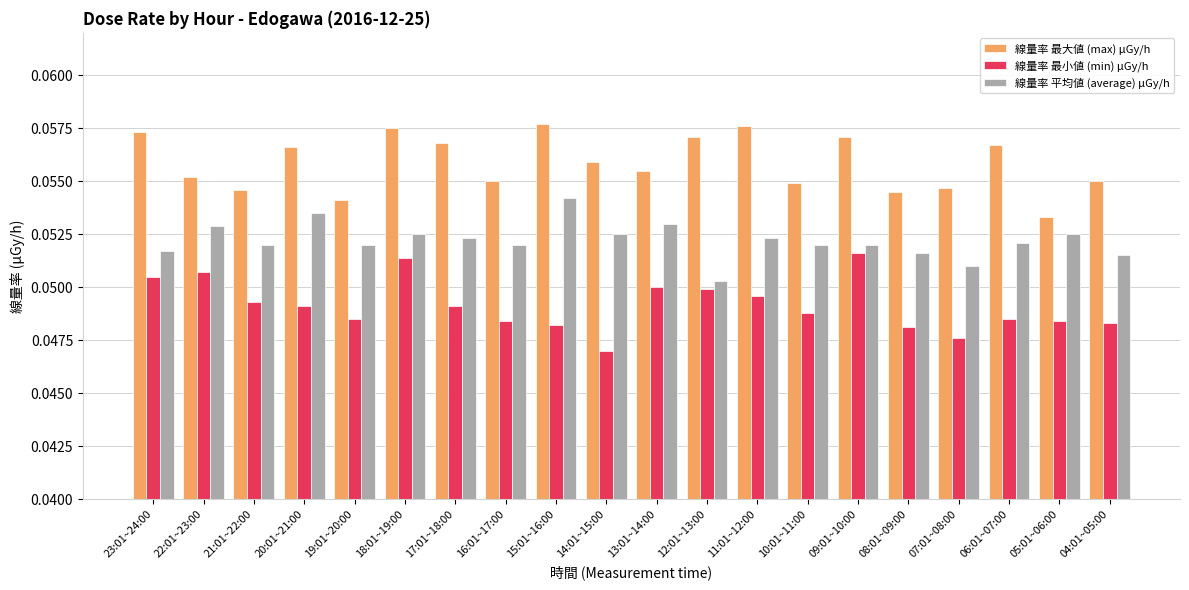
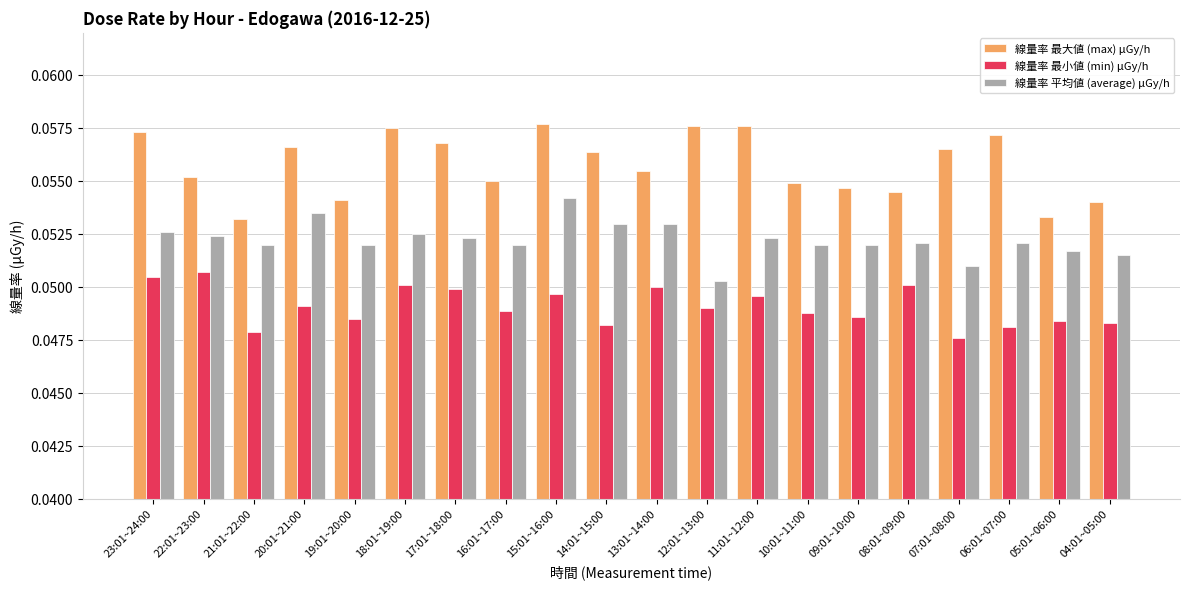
  {
    "線量率 最大値 (max) μGy/h": {
      "23:01~24:00": 0.0573,
      "22:01~23:00": 0.0552,
-     "21:01~22:00": 0.0546,
+     "21:01~22:00": 0.0532,
      "20:01~21:00": 0.0566,
      "19:01~20:00": 0.0541,
      "18:01~19:00": 0.0575,
      "17:01~18:00": 0.0568,
      "16:01~17:00": 0.0550,
      "15:01~16:00": 0.0577,
-     "14:01~15:00": 0.0559,
+     "14:01~15:00": 0.0564,
      "13:01~14:00": 0.0555,
-     "12:01~13:00": 0.0571,
+     "12:01~13:00": 0.0576,
      "11:01~12:00": 0.0576,
      "10:01~11:00": 0.0549,
-     "09:01~10:00": 0.0571,
+     "09:01~10:00": 0.0547,
      "08:01~09:00": 0.0545,
-     "07:01~08:00": 0.0547,
-     "06:01~07:00": 0.0567,
+     "07:01~08:00": 0.0565,
+     "06:01~07:00": 0.0572,
      "05:01~06:00": 0.0533,
-     "04:01~05:00": 0.055
+     "04:01~05:00": 0.054
    },
    "線量率 最小値 (min) μGy/h": {
      "23:01~24:00": 0.0505,
      "22:01~23:00": 0.0507,
-     "21:01~22:00": 0.0493,
+     "21:01~22:00": 0.0479,
      "20:01~21:00": 0.0491,
      "19:01~20:00": 0.0485,
-     "18:01~19:00": 0.0514,
-     "17:01~18:00": 0.0491,
-     "16:01~17:00": 0.0484,
-     "15:01~16:00": 0.0482,
-     "14:01~15:00": 0.0470,
+     "18:01~19:00": 0.0501,
+     "17:01~18:00": 0.0499,
+     "16:01~17:00": 0.0489,
+     "15:01~16:00": 0.0497,
+     "14:01~15:00": 0.0482,
      "13:01~14:00": 0.0500,
-     "12:01~13:00": 0.0499,
+     "12:01~13:00": 0.0490,
      "11:01~12:00": 0.0496,
      "10:01~11:00": 0.0488,
-     "09:01~10:00": 0.0516,
-     "08:01~09:00": 0.0481,
+     "09:01~10:00": 0.0486,
+     "08:01~09:00": 0.0501,
      "07:01~08:00": 0.0476,
-     "06:01~07:00": 0.0485,
+     "06:01~07:00": 0.0481,
      "05:01~06:00": 0.0484,
      "04:01~05:00": 0.0483
    },
    "線量率 平均値 (average) μGy/h": {
-     "23:01~24:00": 0.0517,
-     "22:01~23:00": 0.0529,
+     "23:01~24:00": 0.0526,
+     "22:01~23:00": 0.0524,
      "21:01~22:00": 0.0520,
      "20:01~21:00": 0.0535,
      "19:01~20:00": 0.0520,
      "18:01~19:00": 0.0525,
      "17:01~18:00": 0.0523,
      "16:01~17:00": 0.0520,
      "15:01~16:00": 0.0542,
-     "14:01~15:00": 0.0525,
+     "14:01~15:00": 0.0530,
      "13:01~14:00": 0.0530,
      "12:01~13:00": 0.0503,
      "11:01~12:00": 0.0523,
      "10:01~11:00": 0.0520,
      "09:01~10:00": 0.0520,
-     "08:01~09:00": 0.0516,
+     "08:01~09:00": 0.0521,
      "07:01~08:00": 0.0510,
      "06:01~07:00": 0.0521,
-     "05:01~06:00": 0.0525,
+     "05:01~06:00": 0.0517,
      "04:01~05:00": 0.0515
    }
  }
